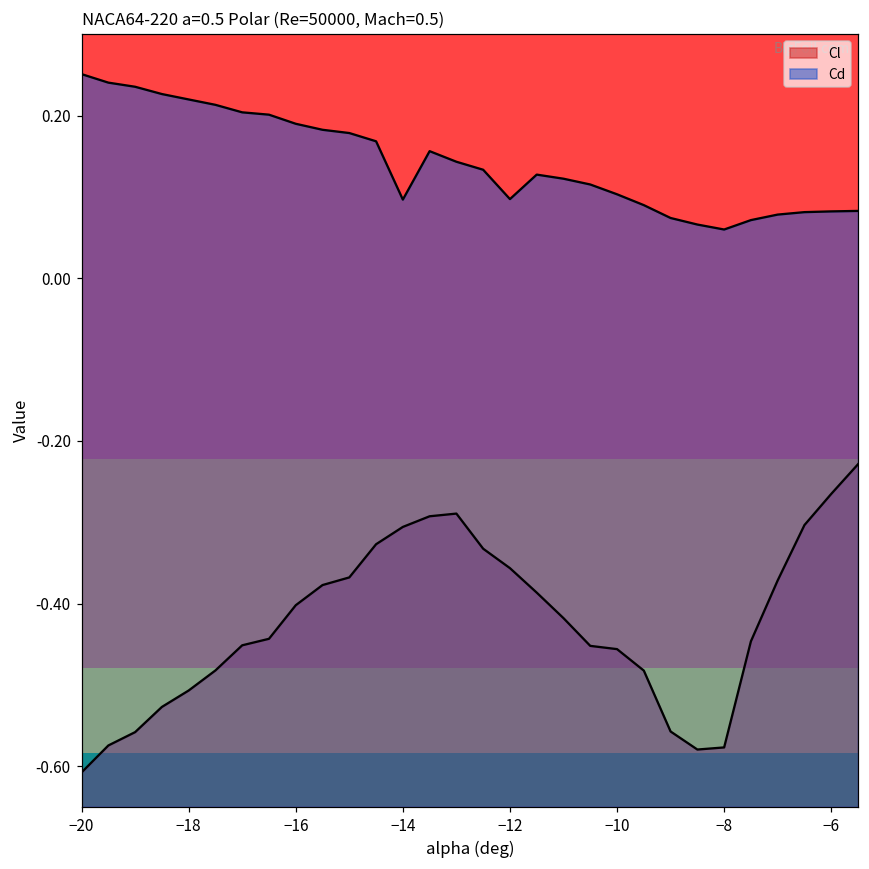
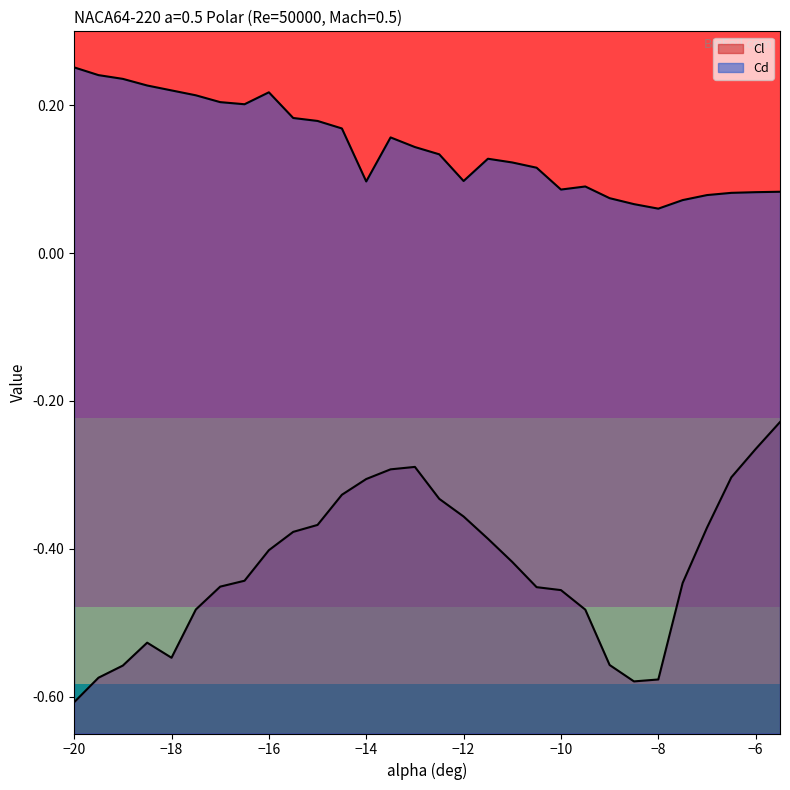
  {
    "Cl": {
      "−20": -0.61,
-     "−18": -0.51,
+     "−18": -0.55,
      "−16": -0.40,
      "−14": -0.31,
      "−12": -0.36,
      "−10": -0.46,
      "−8": -0.58,
      "−6": -0.27
    },
    "Cd": {
      "−20": 0.25,
      "−18": 0.22,
-     "−16": 0.19,
+     "−16": 0.22,
      "−14": 0.10,
      "−12": 0.10,
-     "−10": 0.10,
+     "−10": 0.09,
      "−8": 0.06,
      "−6": 0.08
    }
  }
